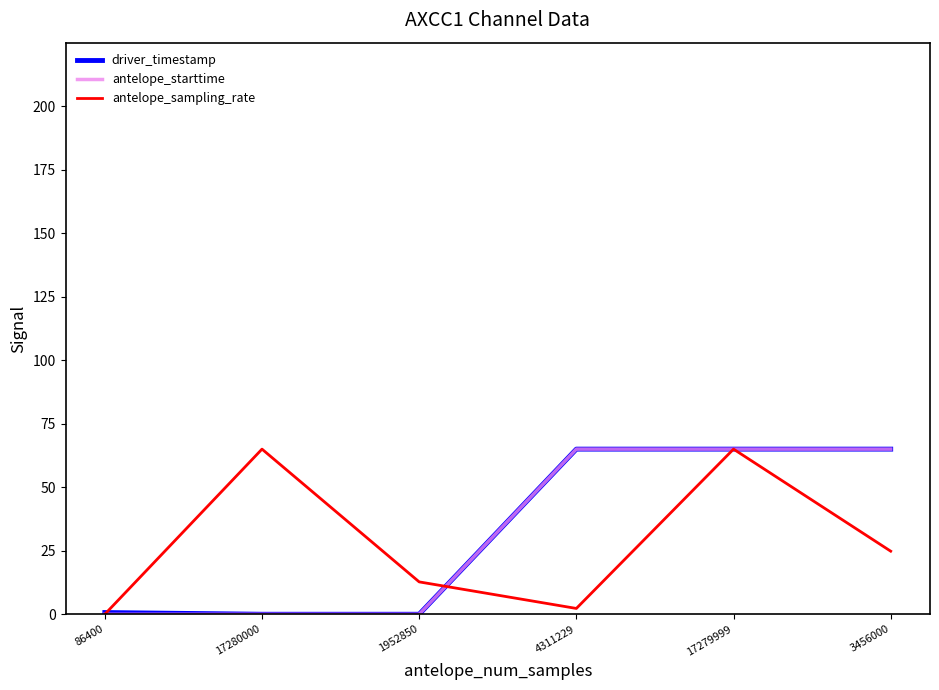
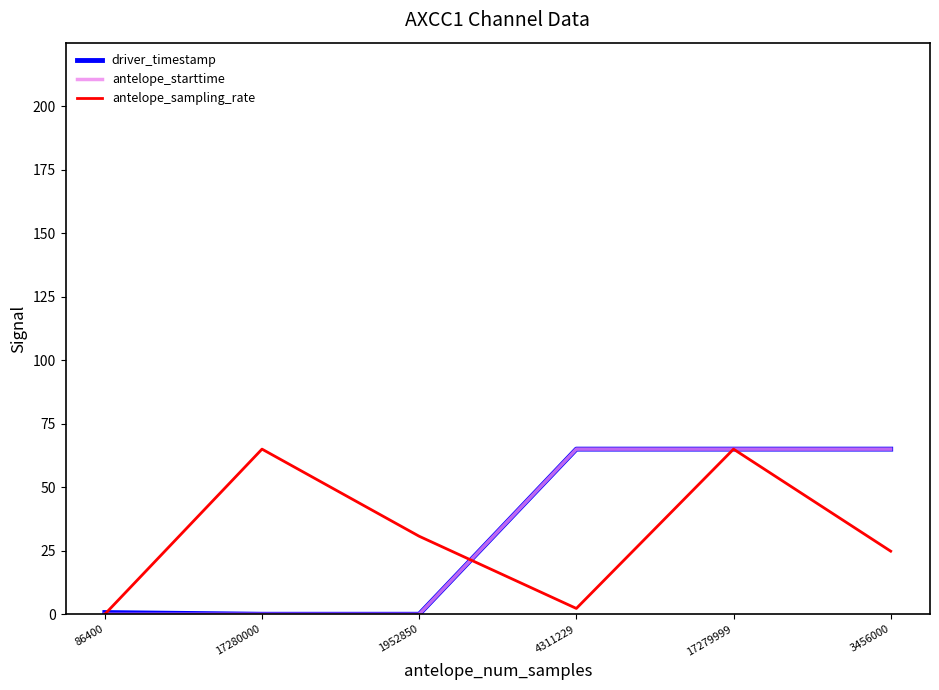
  {
    "antelope_sampling_rate": {
      "17280000": 65,
-     "1952850": 13,
+     "1952850": 31,
      "4311229": 2,
      "3456000": 25
    }
  }
